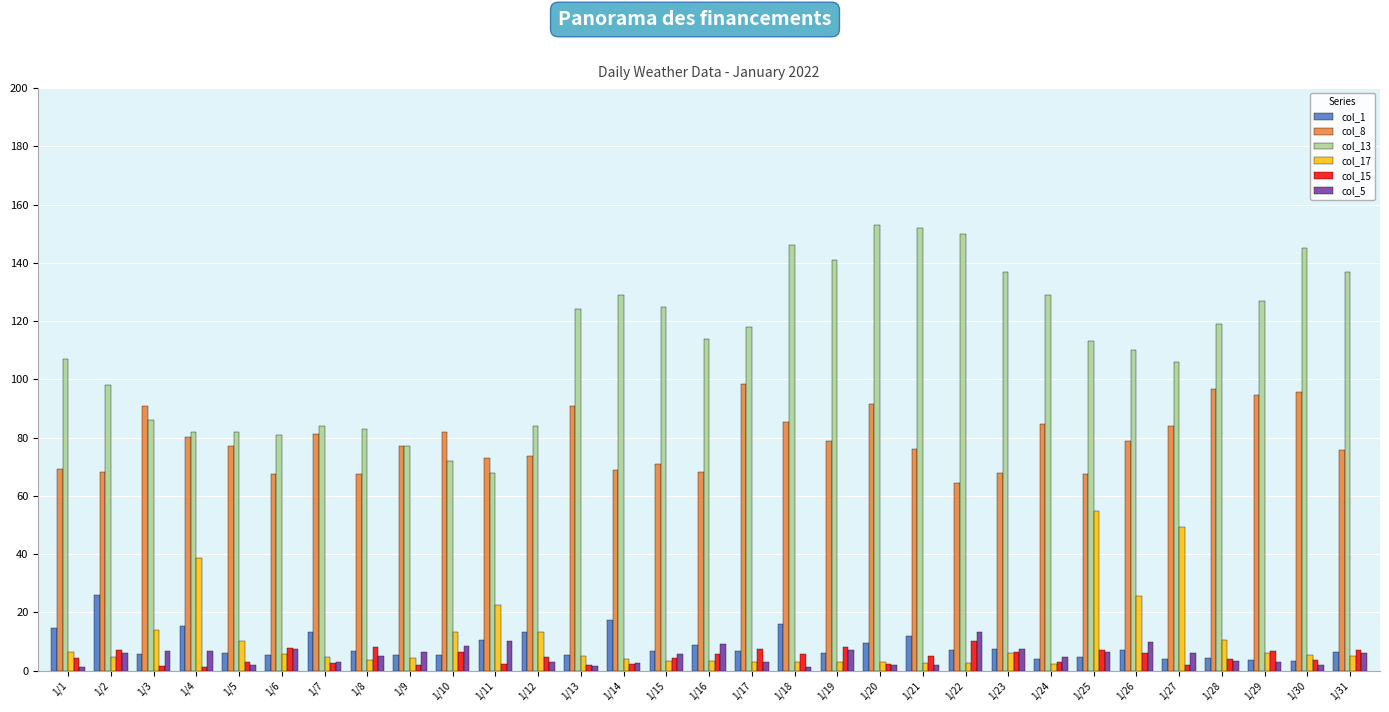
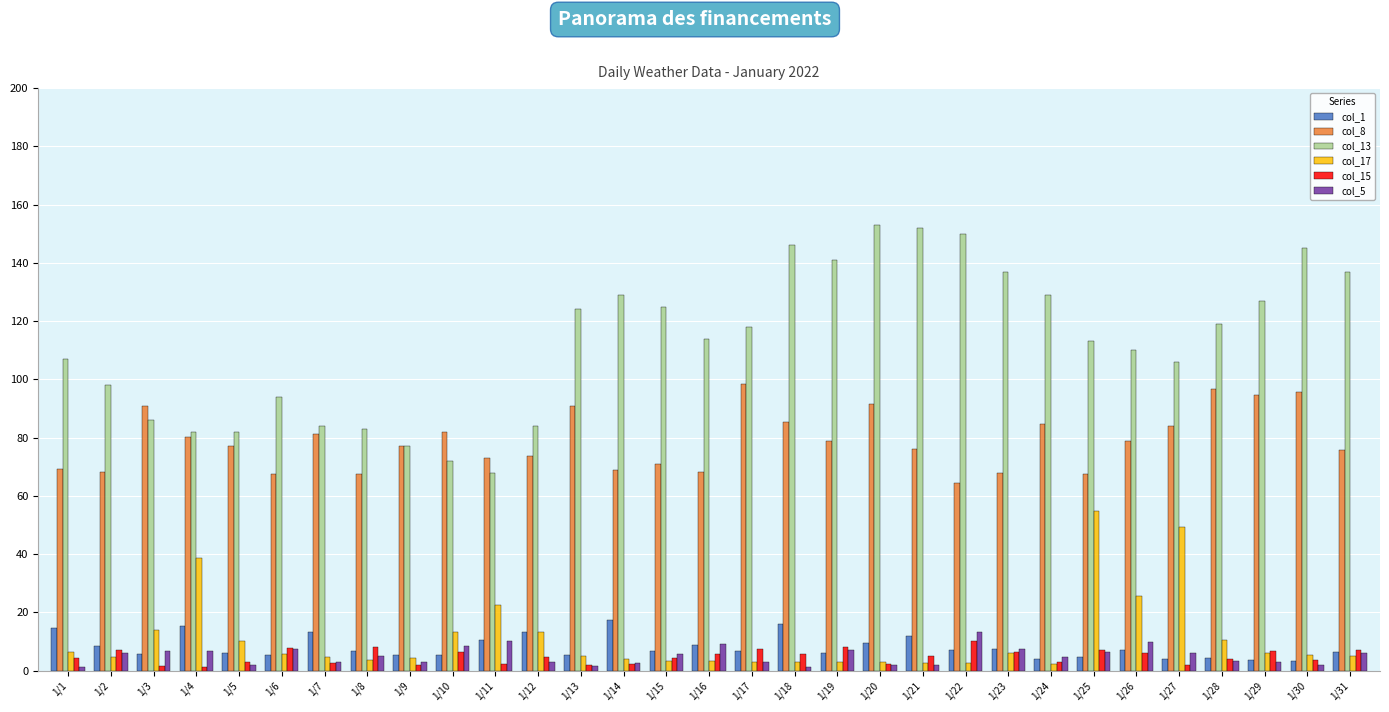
  {
    "col_1": {
      "1/1": 15,
-     "1/2": 26,
+     "1/2": 9,
      "1/3": 6,
      "1/4": 15,
      "1/5": 6,
      "1/6": 6,
      "1/7": 13,
      "1/8": 7,
      "1/9": 5,
      "1/10": 5,
      "1/11": 10,
      "1/12": 13,
      "1/13": 5,
      "1/14": 17,
      "1/15": 7,
      "1/16": 9,
      "1/17": 7,
      "1/18": 16,
      "1/19": 6,
      "1/20": 10,
      "1/21": 12,
      "1/22": 7,
      "1/23": 7,
      "1/24": 4,
      "1/25": 5,
      "1/26": 7,
      "1/27": 4,
      "1/28": 4,
      "1/29": 4,
      "1/30": 3,
      "1/31": 6
    },
    "col_8": {
      "1/1": 69,
      "1/2": 68,
      "1/3": 91,
      "1/4": 80,
      "1/5": 77,
      "1/6": 68,
      "1/7": 81,
      "1/8": 68,
      "1/9": 77,
      "1/10": 82,
      "1/11": 73,
      "1/12": 74,
      "1/13": 91,
      "1/14": 69,
      "1/15": 71,
      "1/16": 68,
      "1/17": 98,
      "1/18": 85,
      "1/19": 79,
      "1/20": 92,
      "1/21": 76,
      "1/22": 64,
      "1/23": 68,
      "1/24": 85,
      "1/25": 67,
      "1/26": 79,
      "1/27": 84,
      "1/28": 97,
      "1/29": 95,
      "1/30": 96,
      "1/31": 76
    },
    "col_13": {
      "1/1": 107,
      "1/2": 98,
      "1/3": 86,
      "1/4": 82,
      "1/5": 82,
-     "1/6": 81,
+     "1/6": 94,
      "1/7": 84,
      "1/8": 83,
      "1/9": 77,
      "1/10": 72,
      "1/11": 68,
      "1/12": 84,
      "1/13": 124,
      "1/14": 129,
      "1/15": 125,
      "1/16": 114,
      "1/17": 118,
      "1/18": 146,
      "1/19": 141,
      "1/20": 153,
      "1/21": 152,
      "1/22": 150,
      "1/23": 137,
      "1/24": 129,
      "1/25": 113,
      "1/26": 110,
      "1/27": 106,
      "1/28": 119,
      "1/29": 127,
      "1/30": 145,
      "1/31": 137
    },
    "col_17": {
      "1/1": 6,
      "1/2": 5,
      "1/3": 14,
      "1/4": 39,
      "1/5": 10,
      "1/6": 6,
      "1/7": 5,
      "1/8": 4,
      "1/9": 4,
      "1/10": 13,
      "1/11": 23,
      "1/12": 13,
      "1/13": 5,
      "1/14": 4,
      "1/15": 3,
      "1/16": 3,
      "1/17": 3,
      "1/18": 3,
      "1/19": 3,
      "1/20": 3,
      "1/21": 3,
      "1/22": 3,
      "1/23": 6,
      "1/24": 2,
      "1/25": 55,
      "1/26": 26,
      "1/27": 49,
      "1/28": 11,
      "1/29": 6,
      "1/30": 6,
      "1/31": 5
    },
    "col_15": {
      "1/1": 4,
      "1/2": 7,
      "1/3": 2,
      "1/4": 1,
      "1/5": 3,
      "1/6": 8,
      "1/7": 3,
      "1/8": 8,
      "1/9": 2,
      "1/10": 6,
      "1/11": 2,
      "1/12": 5,
      "1/13": 2,
      "1/14": 2,
      "1/15": 4,
      "1/16": 6,
      "1/17": 7,
      "1/18": 6,
      "1/19": 8,
      "1/20": 2,
      "1/21": 5,
      "1/22": 10,
      "1/23": 7,
      "1/24": 3,
      "1/25": 7,
      "1/26": 6,
      "1/27": 2,
      "1/28": 4,
      "1/29": 7,
      "1/30": 4,
      "1/31": 7
    },
    "col_5": {
      "1/1": 1,
      "1/2": 6,
      "1/3": 7,
      "1/4": 7,
      "1/5": 2,
      "1/6": 8,
      "1/7": 3,
      "1/8": 5,
-     "1/9": 6,
+     "1/9": 3,
      "1/10": 8,
      "1/11": 10,
      "1/12": 3,
      "1/13": 2,
      "1/14": 3,
      "1/15": 6,
      "1/16": 9,
      "1/17": 3,
      "1/18": 1,
      "1/19": 7,
      "1/20": 2,
      "1/21": 2,
      "1/22": 13,
      "1/23": 8,
      "1/24": 5,
      "1/25": 7,
      "1/26": 10,
      "1/27": 6,
      "1/28": 3,
      "1/29": 3,
      "1/30": 2,
      "1/31": 6
    }
  }
